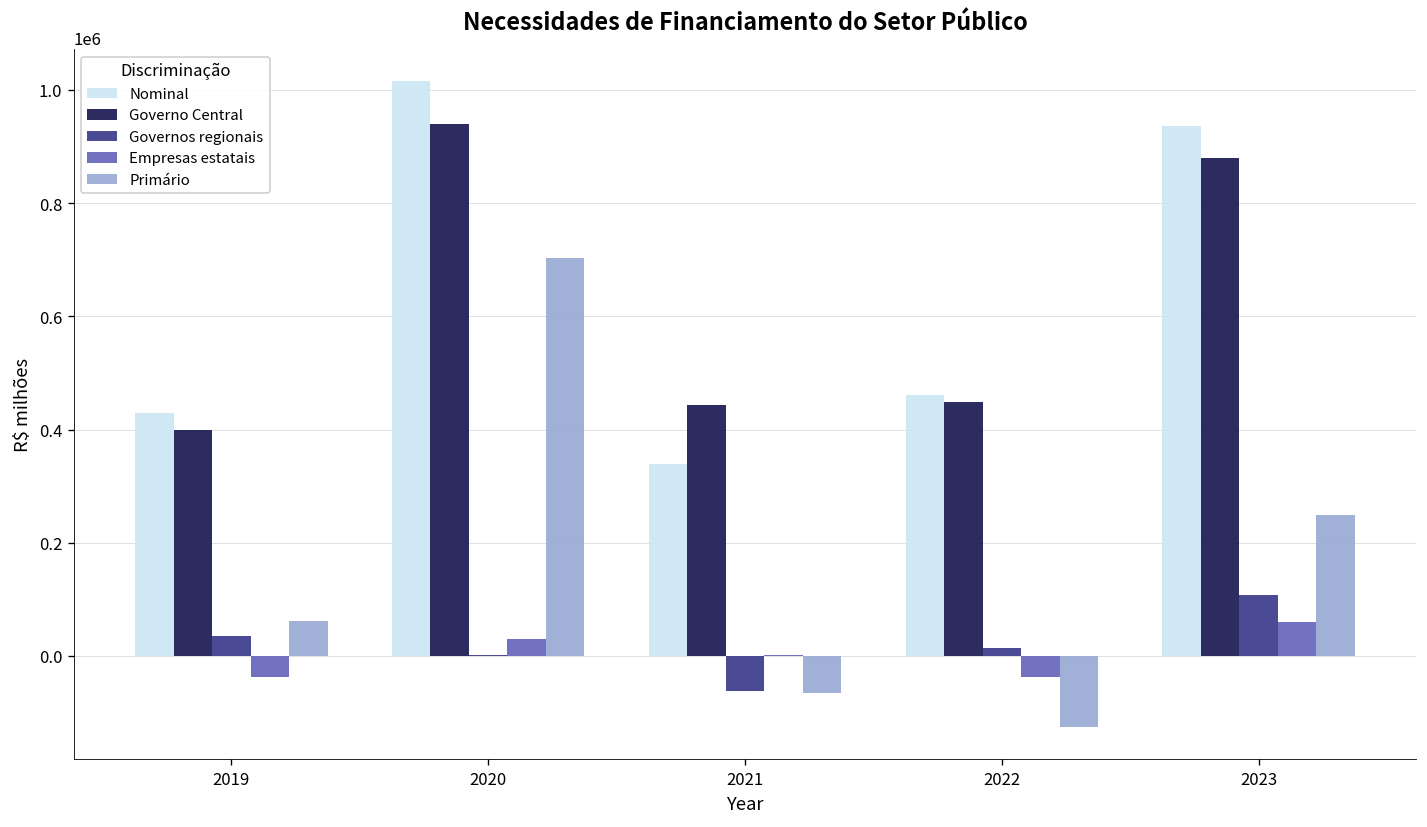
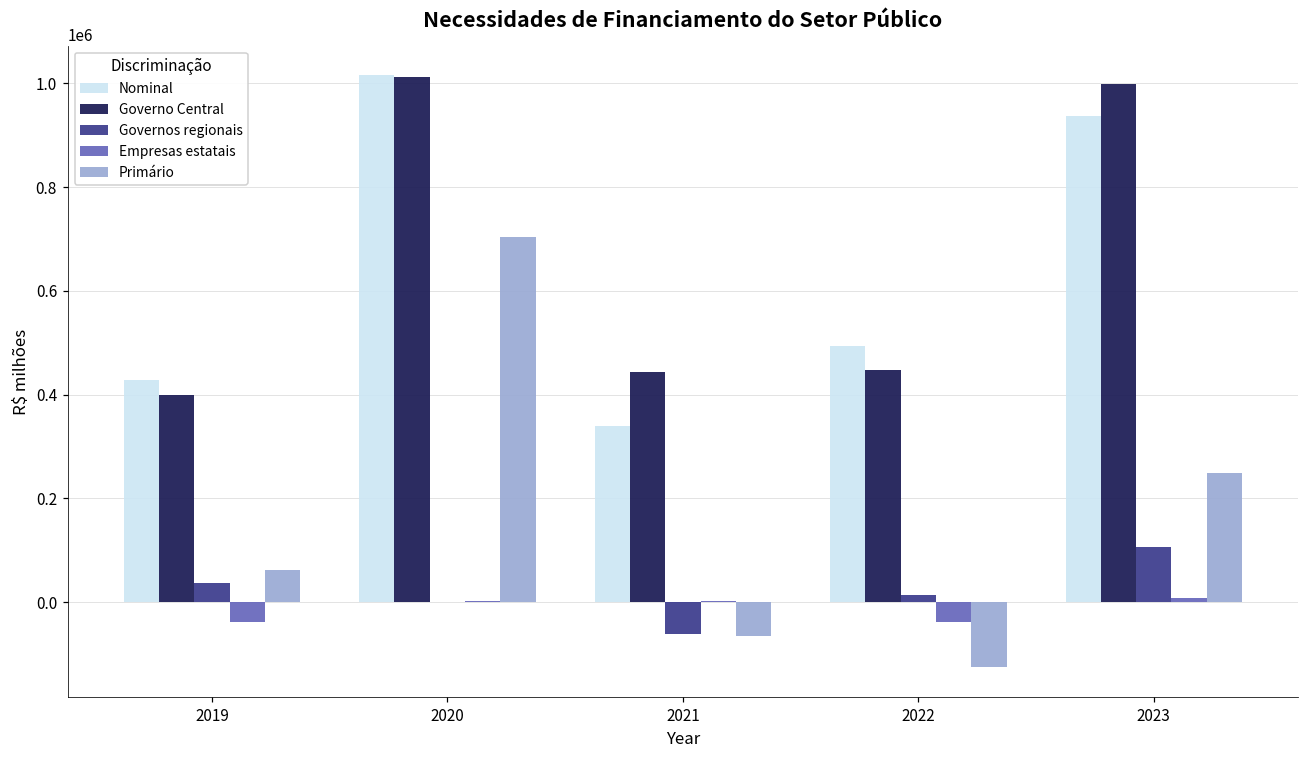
  {
    "Nominal": {
      "2019": 430000,
      "2020": 1020000,
      "2021": 340000,
-     "2022": 460000,
+     "2022": 490000,
      "2023": 940000
    },
    "Governo Central": {
      "2019": 400000,
-     "2020": 940000,
+     "2020": 1010000,
      "2021": 440000,
      "2022": 450000,
-     "2023": 880000
+     "2023": 1000000
    },
    "Governos regionais": {
      "2019": 40000,
      "2021": -60000,
      "2022": 10000,
      "2023": 110000
    },
    "Empresas estatais": {
      "2019": -40000,
-     "2020": 30000,
+     "2020": 0,
      "2022": -40000,
-     "2023": 60000
+     "2023": 10000
    },
    "Primário": {
      "2019": 60000,
      "2020": 700000,
      "2021": -60000,
      "2022": -130000,
      "2023": 250000
    }
  }
